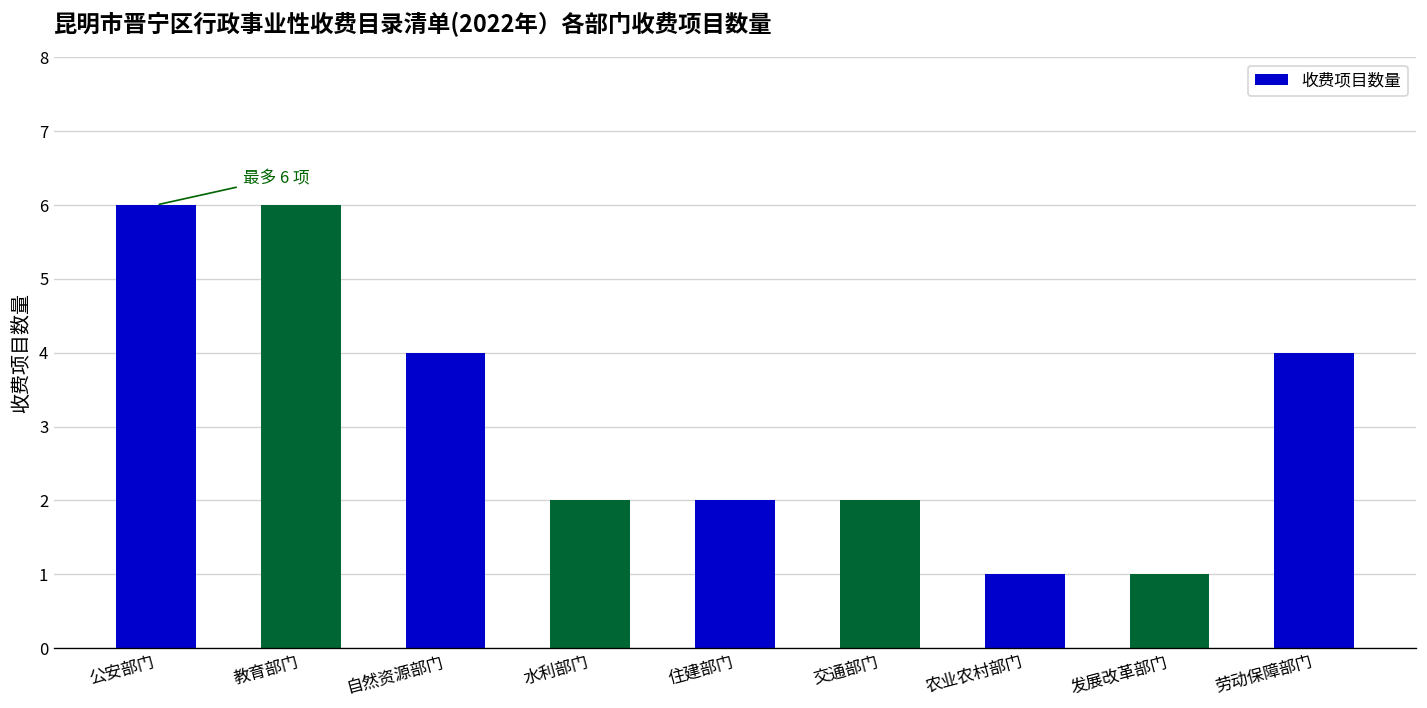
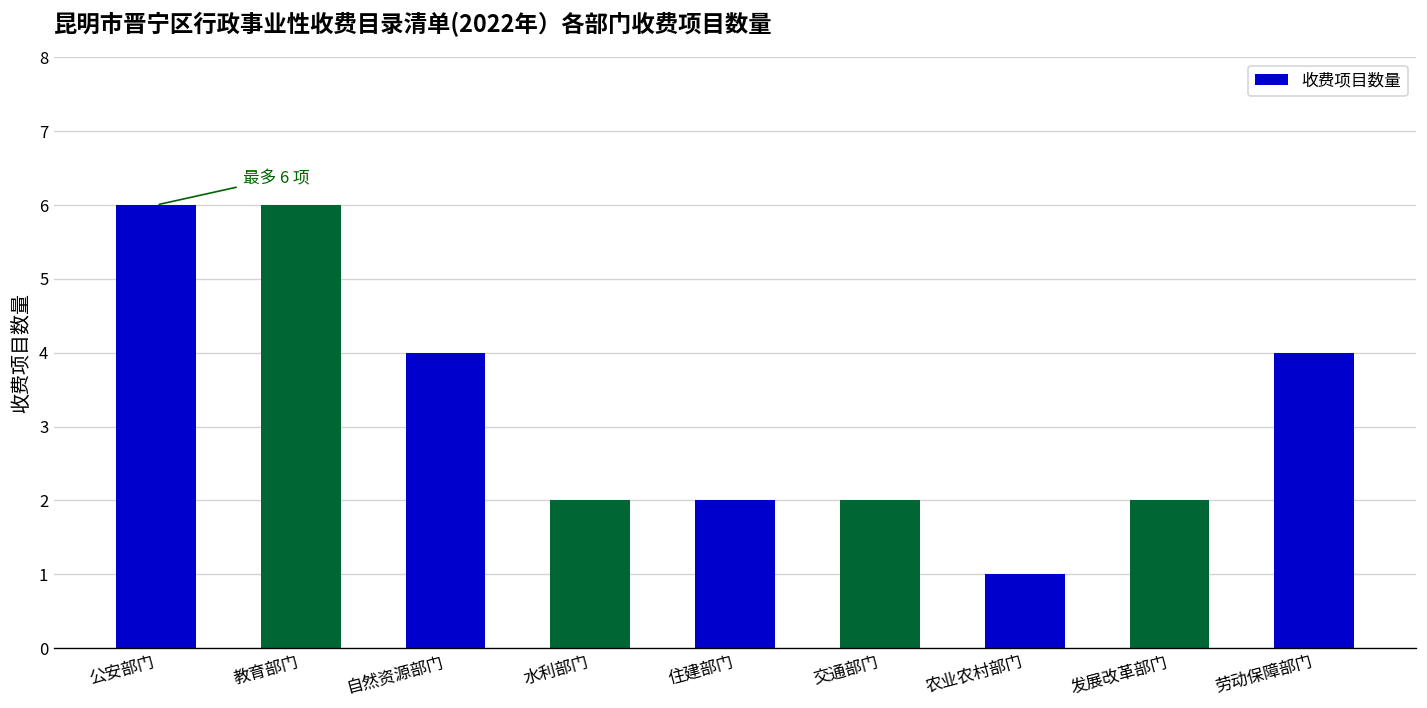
  {
    "公安部门": 6,
    "自然资源部门": 4,
    "水利部门": 2,
    "住建部门": 2,
    "交通部门": 2,
    "农业农村部门": 1,
-   "发展改革部门": 1,
+   "发展改革部门": 2,
    "劳动保障部门": 4
  }
